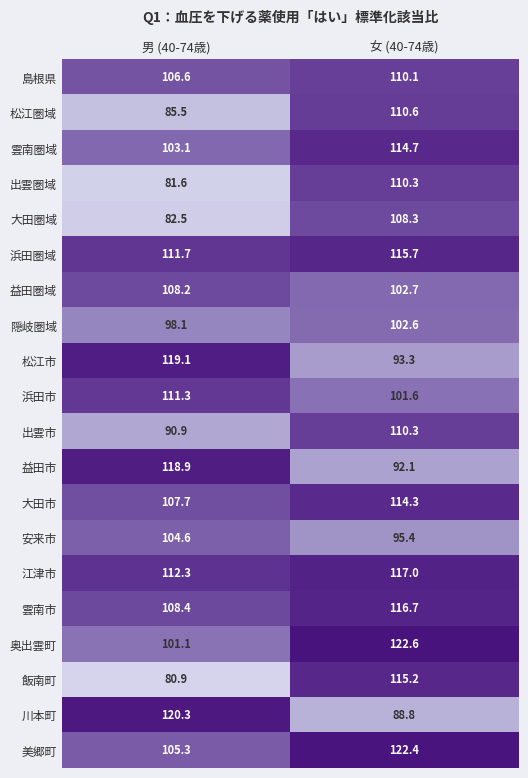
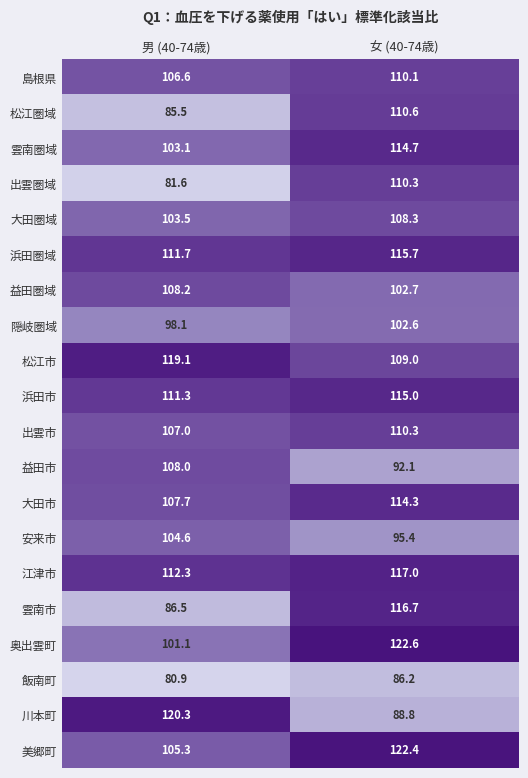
  {
    "島根県": {
      "男 (40-74歳)": 106.6,
      "女 (40-74歳)": 110.1
    },
    "松江圏域": {
      "男 (40-74歳)": 85.5,
      "女 (40-74歳)": 110.6
    },
    "雲南圏域": {
      "男 (40-74歳)": 103.1,
      "女 (40-74歳)": 114.7
    },
    "出雲圏域": {
      "男 (40-74歳)": 81.6,
      "女 (40-74歳)": 110.3
    },
    "大田圏域": {
-     "男 (40-74歳)": 82.5,
+     "男 (40-74歳)": 103.5,
      "女 (40-74歳)": 108.3
    },
    "浜田圏域": {
      "男 (40-74歳)": 111.7,
      "女 (40-74歳)": 115.7
    },
    "益田圏域": {
      "男 (40-74歳)": 108.2,
      "女 (40-74歳)": 102.7
    },
    "隠岐圏域": {
      "男 (40-74歳)": 98.1,
      "女 (40-74歳)": 102.6
    },
    "松江市": {
      "男 (40-74歳)": 119.1,
-     "女 (40-74歳)": 93.3
+     "女 (40-74歳)": 109.0
    },
    "浜田市": {
      "男 (40-74歳)": 111.3,
-     "女 (40-74歳)": 101.6
+     "女 (40-74歳)": 115.0
    },
    "出雲市": {
-     "男 (40-74歳)": 90.9,
+     "男 (40-74歳)": 107.0,
      "女 (40-74歳)": 110.3
    },
    "益田市": {
-     "男 (40-74歳)": 118.9,
+     "男 (40-74歳)": 108.0,
      "女 (40-74歳)": 92.1
    },
    "大田市": {
      "男 (40-74歳)": 107.7,
      "女 (40-74歳)": 114.3
    },
    "安来市": {
      "男 (40-74歳)": 104.6,
      "女 (40-74歳)": 95.4
    },
    "江津市": {
      "男 (40-74歳)": 112.3,
      "女 (40-74歳)": 117.0
    },
    "雲南市": {
-     "男 (40-74歳)": 108.4,
+     "男 (40-74歳)": 86.5,
      "女 (40-74歳)": 116.7
    },
    "奥出雲町": {
      "男 (40-74歳)": 101.1,
      "女 (40-74歳)": 122.6
    },
    "飯南町": {
      "男 (40-74歳)": 80.9,
-     "女 (40-74歳)": 115.2
+     "女 (40-74歳)": 86.2
    },
    "川本町": {
      "男 (40-74歳)": 120.3,
      "女 (40-74歳)": 88.8
    },
    "美郷町": {
      "男 (40-74歳)": 105.3,
      "女 (40-74歳)": 122.4
    }
  }
